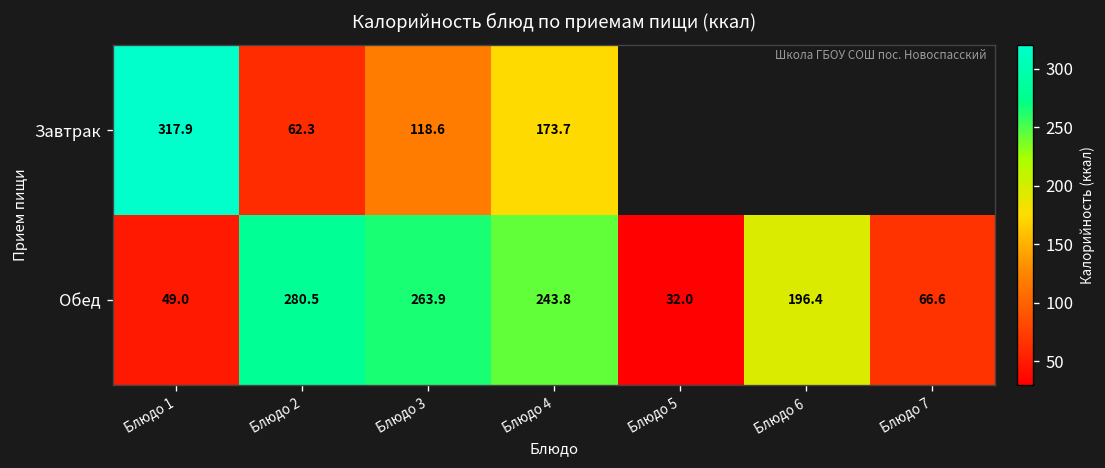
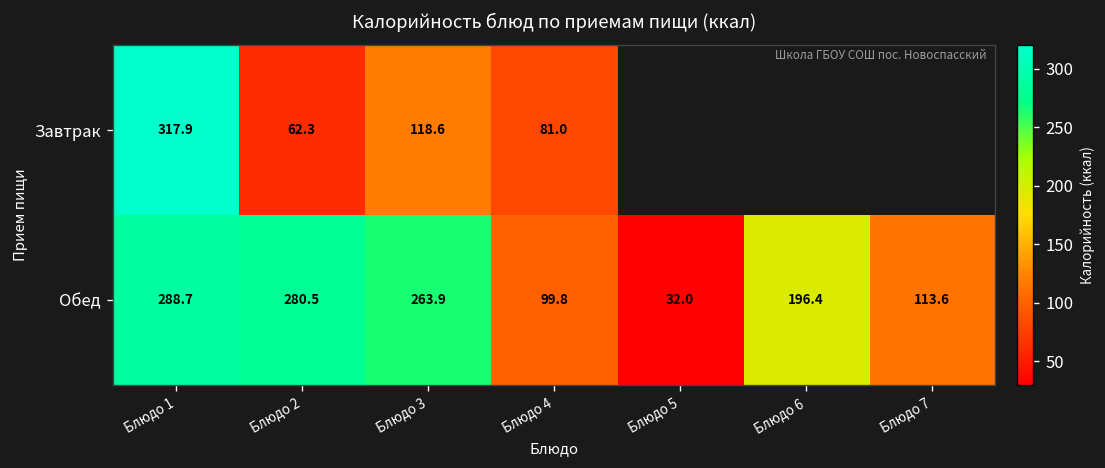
  {
    "Завтрак": {
      "Блюдо 1": 317.9,
      "Блюдо 2": 62.3,
      "Блюдо 3": 118.6,
-     "Блюдо 4": 173.7
+     "Блюдо 4": 81.0
    },
    "Обед": {
-     "Блюдо 1": 49.0,
+     "Блюдо 1": 288.7,
      "Блюдо 2": 280.5,
      "Блюдо 3": 263.9,
-     "Блюдо 4": 243.8,
+     "Блюдо 4": 99.8,
      "Блюдо 5": 32.0,
      "Блюдо 6": 196.4,
-     "Блюдо 7": 66.6
+     "Блюдо 7": 113.6
    }
  }
